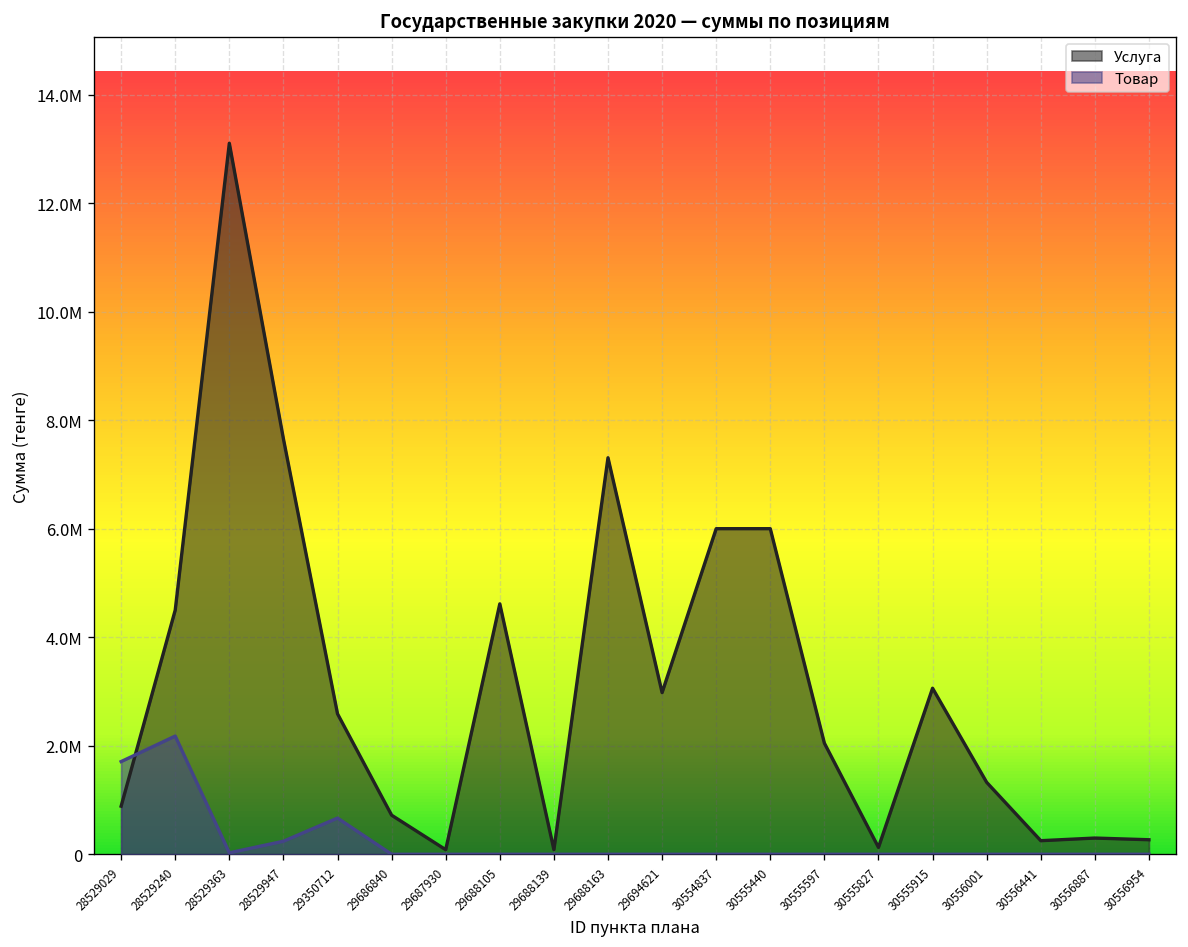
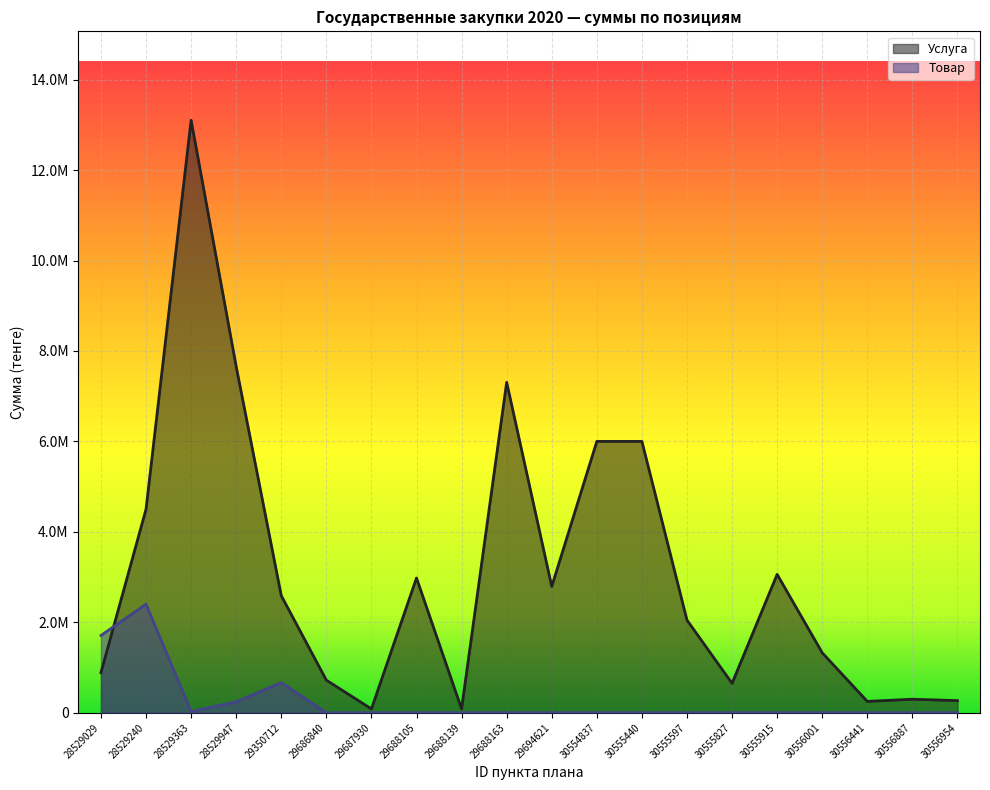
  {
    "Услуга": {
      "28529029": 900000,
      "28529240": 4500000,
      "28529363": 13100000,
      "28529947": 7700000,
      "29350712": 2600000,
      "29686840": 700000,
      "29687930": 100000,
-     "29688105": 4600000,
+     "29688105": 3000000,
      "29688139": 100000,
      "29688163": 7300000,
-     "29694621": 3000000,
+     "29694621": 2800000,
      "30554837": 6000000,
      "30555440": 6000000,
      "30555597": 2000000,
-     "30555827": 100000,
+     "30555827": 700000,
      "30555915": 3100000,
      "30556001": 1300000,
      "30556441": 300000,
      "30556887": 300000,
      "30556954": 300000
    },
    "Товар": {
      "28529029": 1700000,
-     "28529240": 2200000,
+     "28529240": 2400000,
      "28529363": 0,
      "28529947": 200000,
      "29350712": 700000,
      "29686840": 0,
      "29687930": 0,
      "29688105": 0,
      "29688139": 0,
      "29688163": 0,
      "29694621": 0,
      "30554837": 0,
      "30555440": 0,
      "30555597": 0,
      "30555827": 0,
      "30555915": 0,
      "30556001": 0,
      "30556441": 0,
      "30556887": 0,
      "30556954": 0
    }
  }
